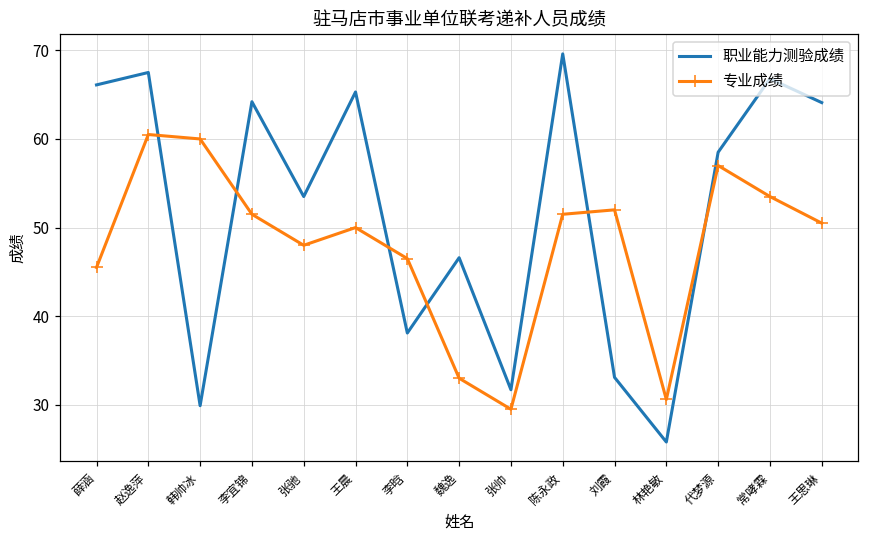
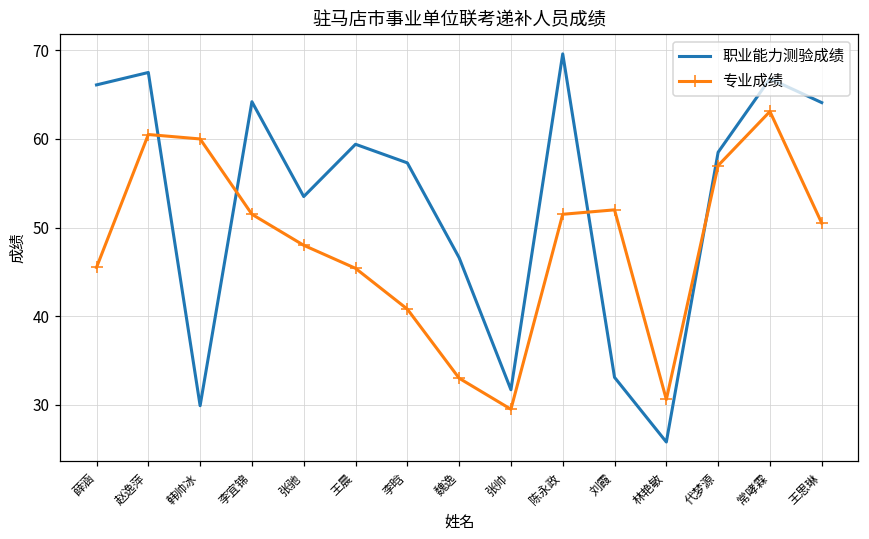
  {
    "职业能力测验成绩": {
      "薛涵": 66,
      "赵逸萍": 68,
      "韩帅冰": 30,
      "李宜锦": 64,
      "张驰": 54,
-     "王晨": 65,
-     "李晗": 38,
+     "王晨": 59,
+     "李晗": 57,
      "魏逸": 47,
      "张帅": 32,
      "陈永政": 70,
      "刘霞": 33,
      "林艳敏": 26,
      "代梦源": 59,
      "王思琳": 64
    },
    "专业成绩": {
      "薛涵": 46,
      "赵逸萍": 61,
      "韩帅冰": 60,
      "李宜锦": 52,
      "张驰": 48,
-     "王晨": 50,
-     "李晗": 47,
+     "王晨": 45,
+     "李晗": 41,
      "魏逸": 33,
      "张帅": 30,
      "陈永政": 52,
      "刘霞": 52,
      "林艳敏": 31,
      "代梦源": 57,
-     "常哮霖": 54,
+     "常哮霖": 63,
      "王思琳": 51
    }
  }
